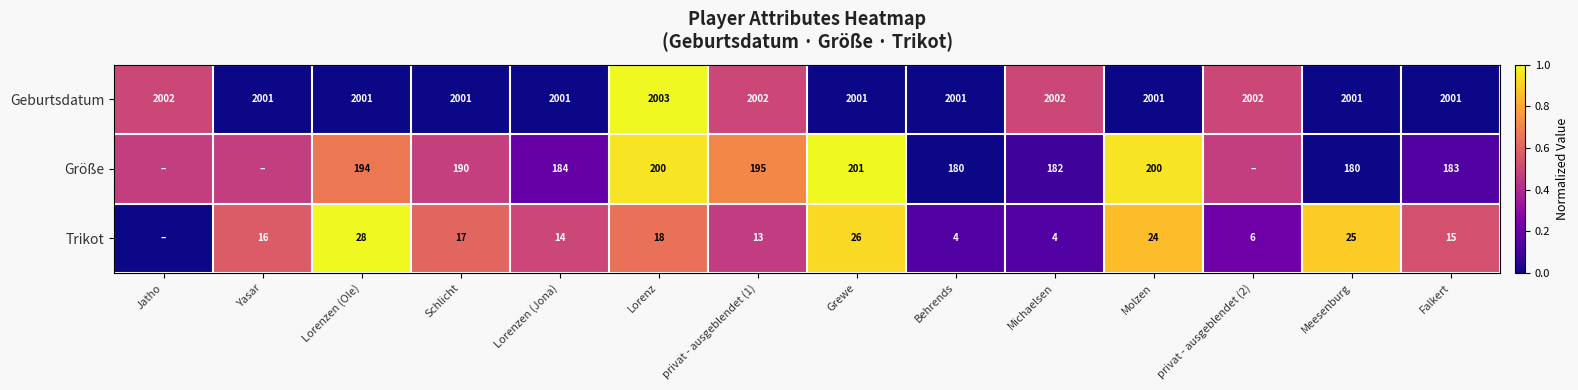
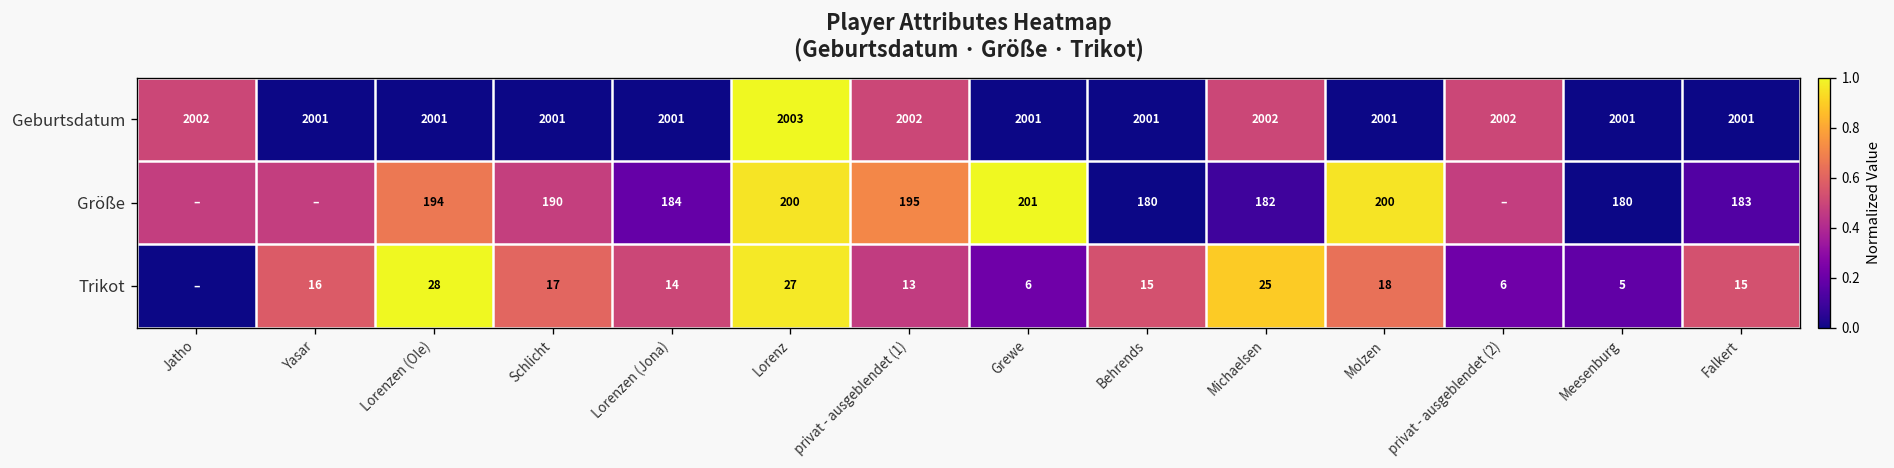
  {
    "Geburtsdatum": {
      "Jatho": 2002,
      "Yasar": 2001,
      "Lorenzen (Ole)": 2001,
      "Schlicht": 2001,
      "Lorenzen (Jona)": 2001,
      "Lorenz": 2003,
      "privat - ausgeblendet (1)": 2002,
      "Grewe": 2001,
      "Behrends": 2001,
      "Michaelsen": 2002,
      "Molzen": 2001,
      "privat - ausgeblendet (2)": 2002,
      "Meesenburg": 2001,
      "Falkert": 2001
    },
    "Größe": {
      "Lorenzen (Ole)": 194,
      "Schlicht": 190,
      "Lorenzen (Jona)": 184,
      "Lorenz": 200,
      "privat - ausgeblendet (1)": 195,
      "Grewe": 201,
      "Behrends": 180,
      "Michaelsen": 182,
      "Molzen": 200,
      "Meesenburg": 180,
      "Falkert": 183
    },
    "Trikot": {
      "Yasar": 16,
      "Lorenzen (Ole)": 28,
      "Schlicht": 17,
      "Lorenzen (Jona)": 14,
-     "Lorenz": 18,
+     "Lorenz": 27,
      "privat - ausgeblendet (1)": 13,
-     "Grewe": 26,
-     "Behrends": 4,
-     "Michaelsen": 4,
-     "Molzen": 24,
+     "Grewe": 6,
+     "Behrends": 15,
+     "Michaelsen": 25,
+     "Molzen": 18,
      "privat - ausgeblendet (2)": 6,
-     "Meesenburg": 25,
+     "Meesenburg": 5,
      "Falkert": 15
    }
  }
